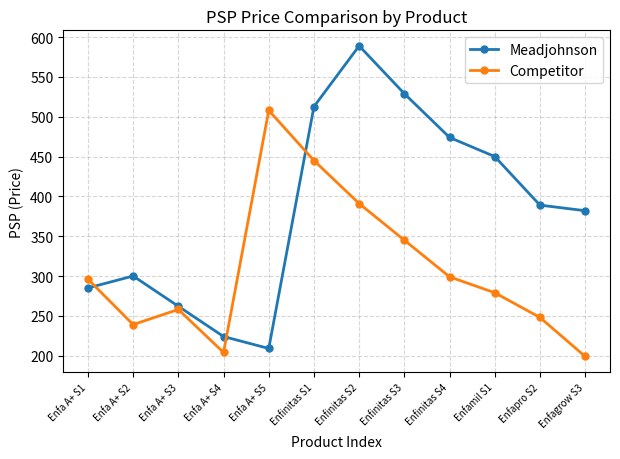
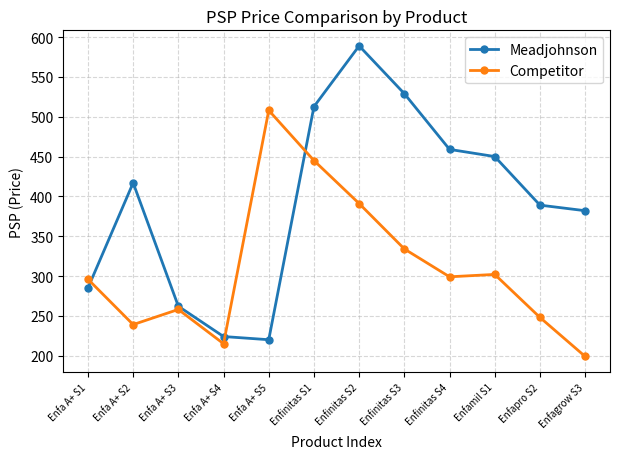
  {
    "Meadjohnson": {
      "Enfa A+ S1": 290,
-     "Enfa A+ S2": 300,
+     "Enfa A+ S2": 420,
      "Enfa A+ S3": 260,
      "Enfa A+ S4": 220,
-     "Enfa A+ S5": 210,
+     "Enfa A+ S5": 220,
      "Enfinitas S1": 510,
      "Enfinitas S2": 590,
      "Enfinitas S3": 530,
-     "Enfinitas S4": 470,
+     "Enfinitas S4": 460,
      "Enfamil S1": 450,
      "Enfapro S2": 390,
      "Enfagrow S3": 380
    },
    "Competitor": {
      "Enfa A+ S1": 300,
      "Enfa A+ S2": 240,
      "Enfa A+ S3": 260,
-     "Enfa A+ S4": 200,
+     "Enfa A+ S4": 220,
      "Enfa A+ S5": 510,
      "Enfinitas S1": 450,
      "Enfinitas S2": 390,
-     "Enfinitas S3": 350,
+     "Enfinitas S3": 330,
      "Enfinitas S4": 300,
-     "Enfamil S1": 280,
+     "Enfamil S1": 300,
      "Enfapro S2": 250,
      "Enfagrow S3": 200
    }
  }
